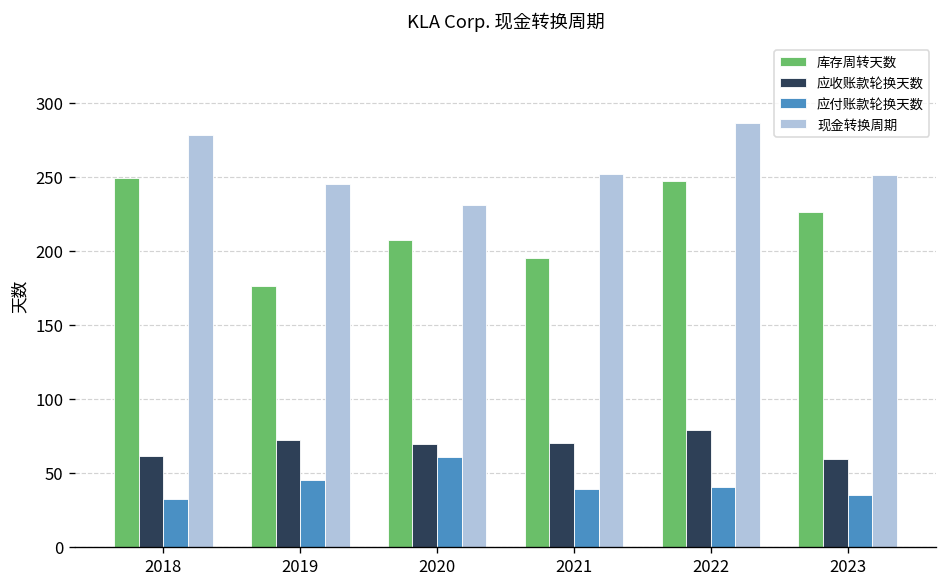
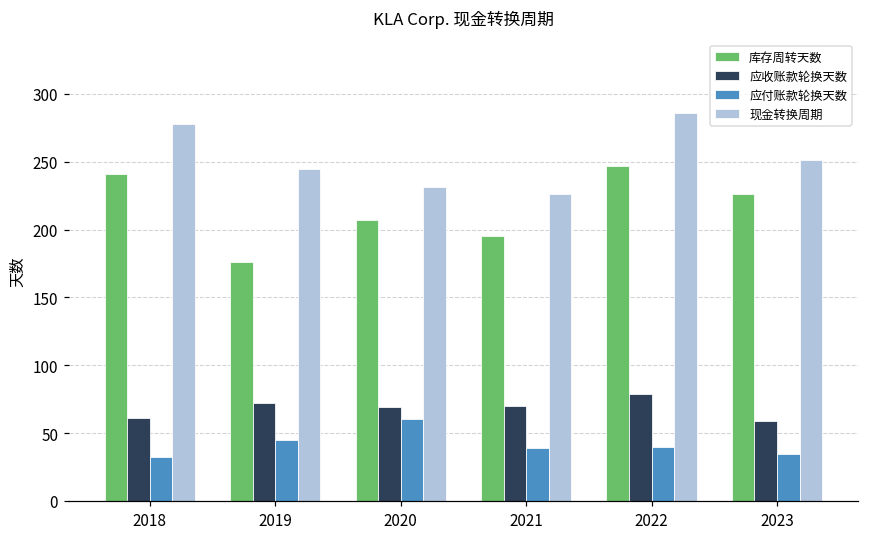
  {
    "库存周转天数": {
-     "2018": 249,
+     "2018": 241,
      "2019": 176,
      "2020": 207,
      "2021": 195,
      "2022": 247,
      "2023": 226
    },
    "应收账款轮换天数": {
      "2018": 61,
      "2019": 72,
      "2020": 69,
      "2021": 70,
      "2022": 79,
      "2023": 59
    },
    "应付账款轮换天数": {
      "2018": 32,
      "2019": 45,
      "2020": 60,
      "2021": 39,
      "2022": 40,
      "2023": 35
    },
    "现金转换周期": {
      "2018": 278,
      "2019": 245,
      "2020": 231,
-     "2021": 252,
+     "2021": 226,
      "2022": 286,
      "2023": 251
    }
  }
